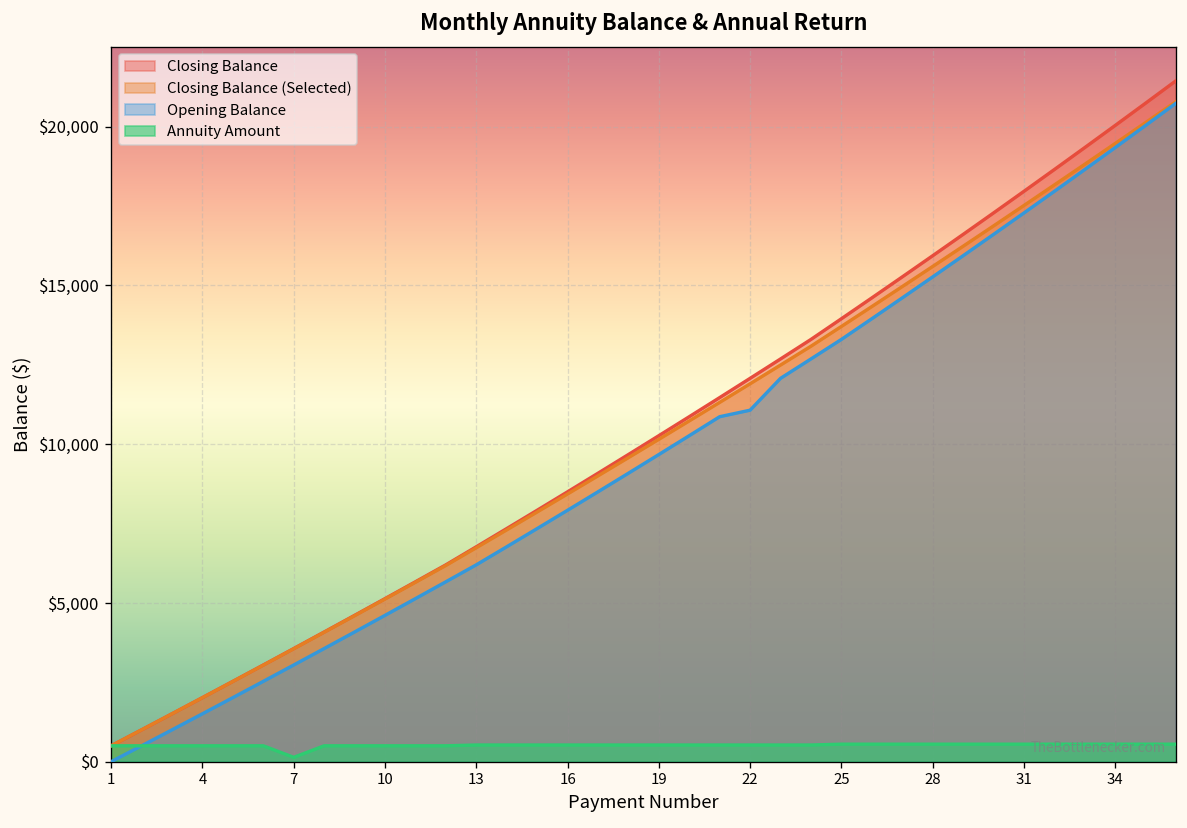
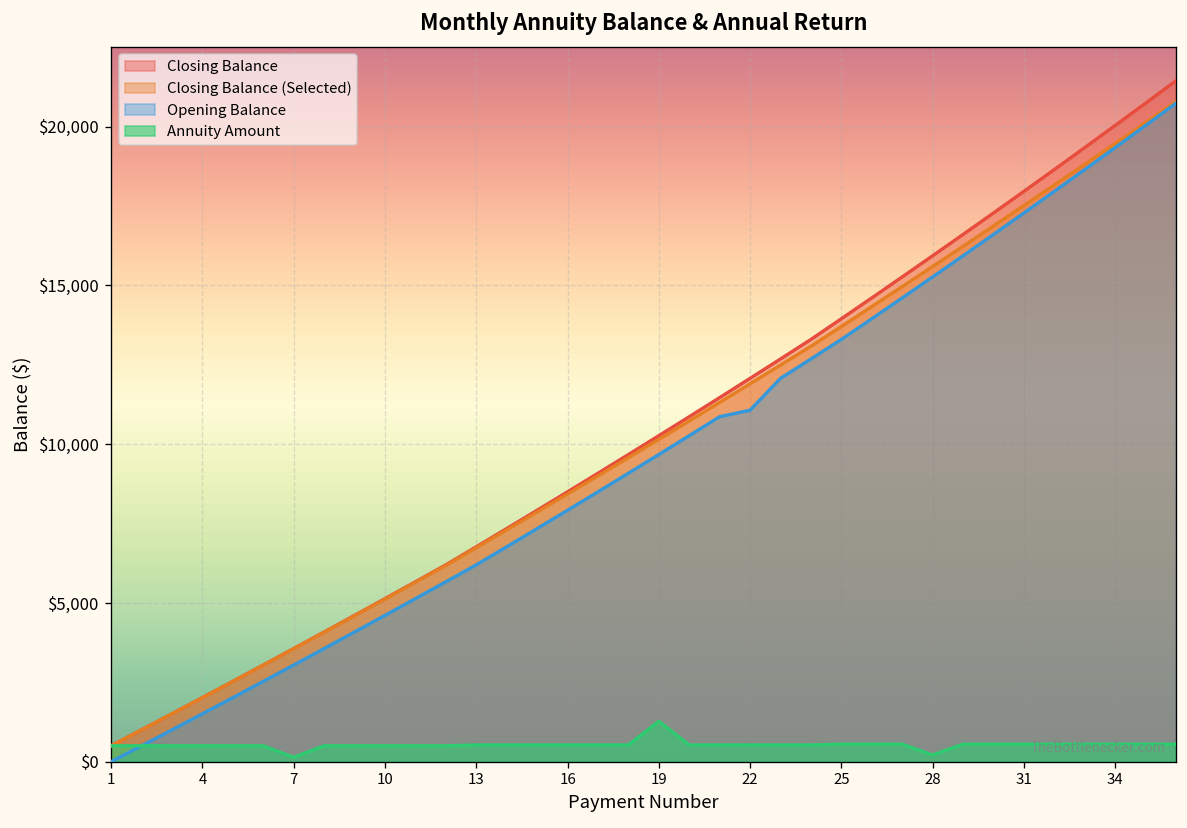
  {
    "Opening Balance": {
      "1": "$0",
      "4": "$1,500",
      "7": "$3,000",
      "10": "$4,600",
      "13": "$6,200",
      "16": "$7,900",
      "19": "$9,700",
      "22": "$11,100",
      "25": "$13,300",
      "28": "$15,300",
      "31": "$17,300",
      "34": "$19,300"
    },
    "Annuity Amount": {
      "4": "$500",
      "7": "$100",
      "10": "$500",
      "13": "$500",
      "16": "$500",
-     "19": "$500",
+     "19": "$1,300",
      "22": "$500",
      "25": "$600",
-     "28": "$600",
+     "28": "$200",
      "31": "$600",
      "34": "$600"
    }
  }
